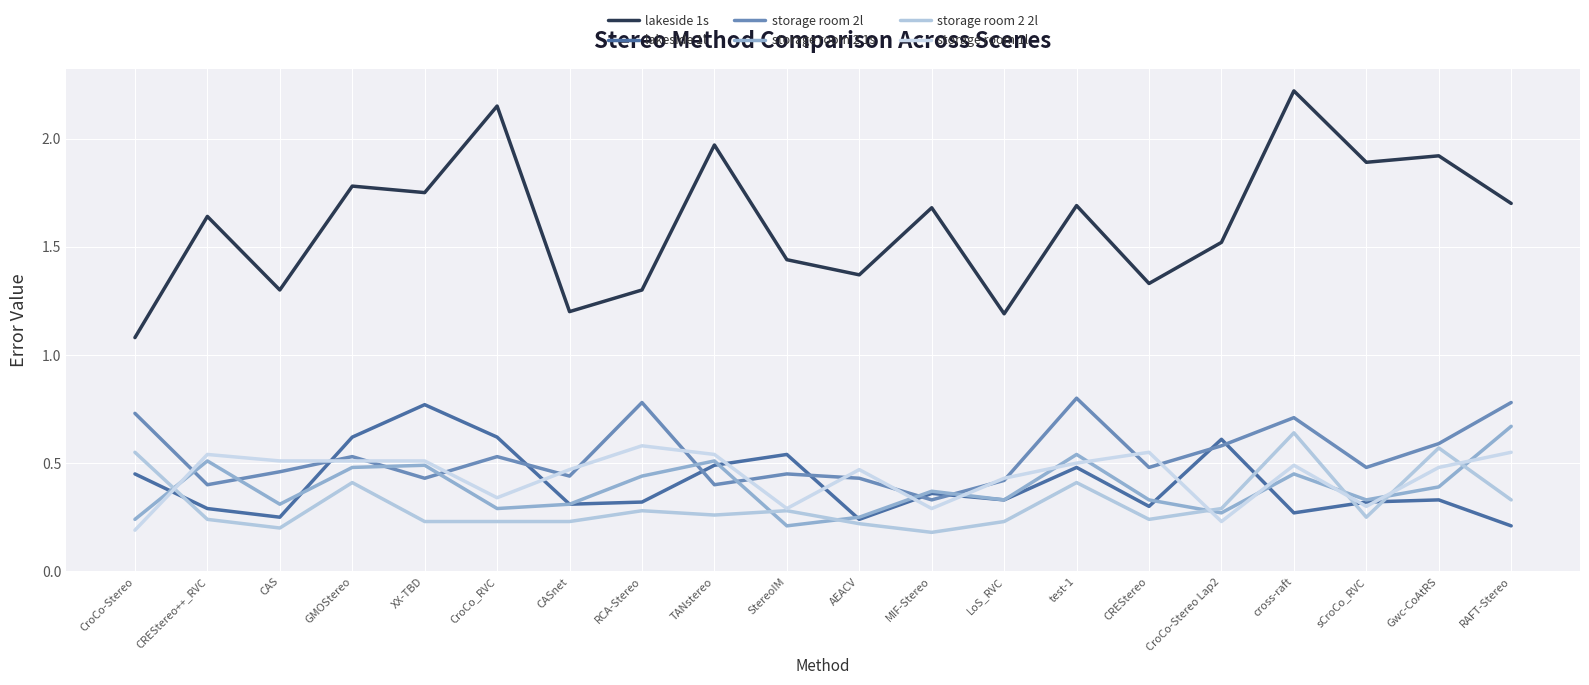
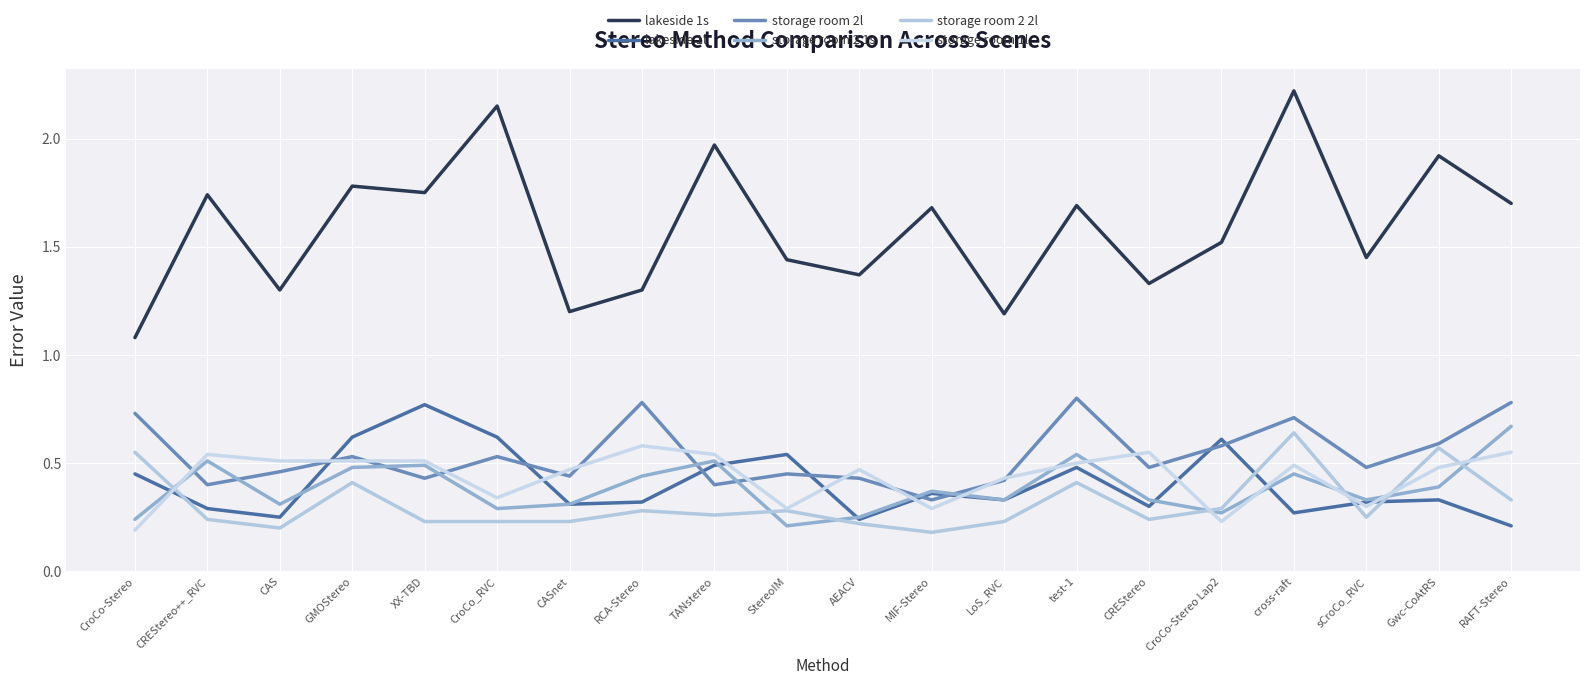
  {
    "lakeside 1s": {
      "CroCo-Stereo": 1.08,
-     "CREStereo++_RVC": 1.64,
+     "CREStereo++_RVC": 1.74,
      "CAS": 1.30,
      "GMOStereo": 1.78,
      "XX-TBD": 1.75,
      "CroCo_RVC": 2.15,
      "CASnet": 1.20,
      "RCA-Stereo": 1.30,
      "TANstereo": 1.97,
      "StereoIM": 1.44,
      "AEACV": 1.37,
      "MIF-Stereo": 1.68,
      "LoS_RVC": 1.19,
      "test-1": 1.69,
      "CREStereo": 1.33,
      "CroCo-Stereo Lap2": 1.52,
      "cross-raft": 2.22,
-     "sCroCo_RVC": 1.89,
+     "sCroCo_RVC": 1.45,
      "Gwc-CoAtRS": 1.92,
      "RAFT-Stereo": 1.70
    }
  }
